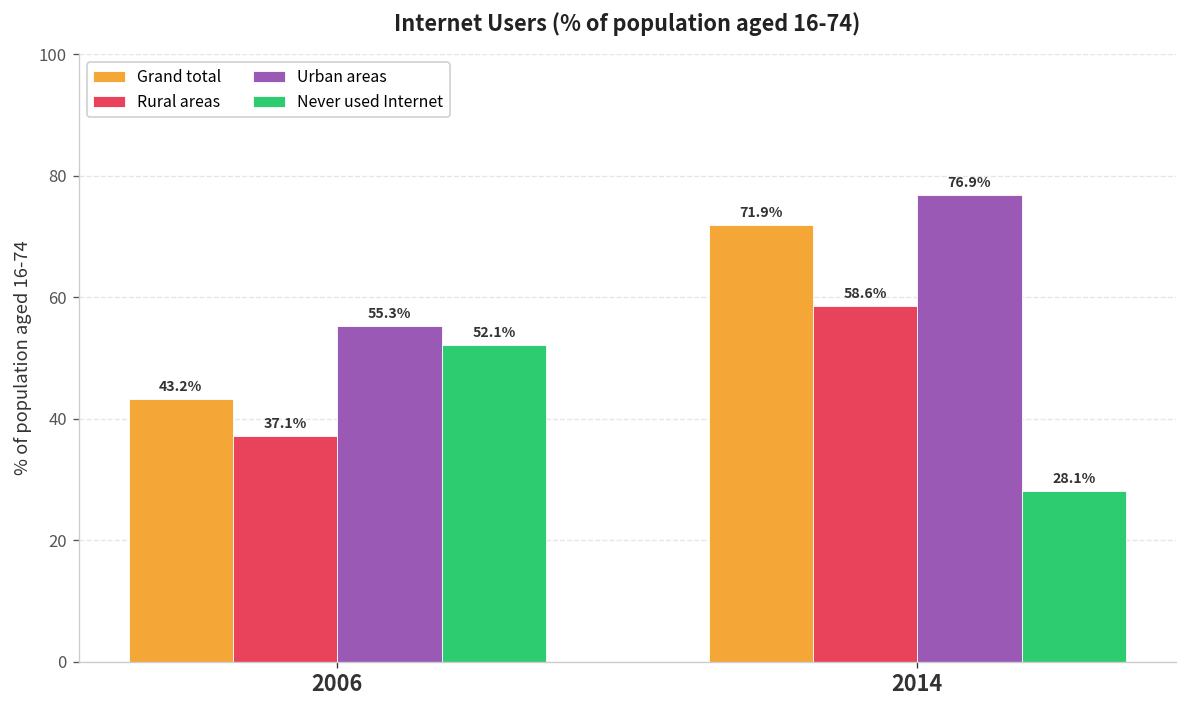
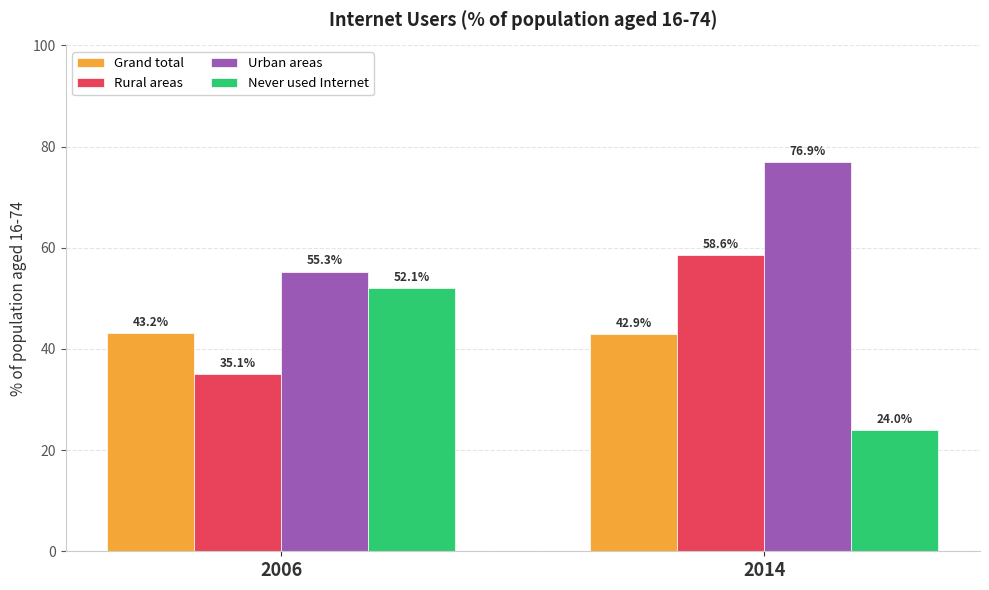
  {
    "Grand total": {
      "2006": "43.2%",
-     "2014": "71.9%"
+     "2014": "42.9%"
    },
    "Rural areas": {
-     "2006": "37.1%",
+     "2006": "35.1%",
      "2014": "58.6%"
    },
    "Urban areas": {
      "2006": "55.3%",
      "2014": "76.9%"
    },
    "Never used Internet": {
      "2006": "52.1%",
-     "2014": "28.1%"
+     "2014": "24.0%"
    }
  }
